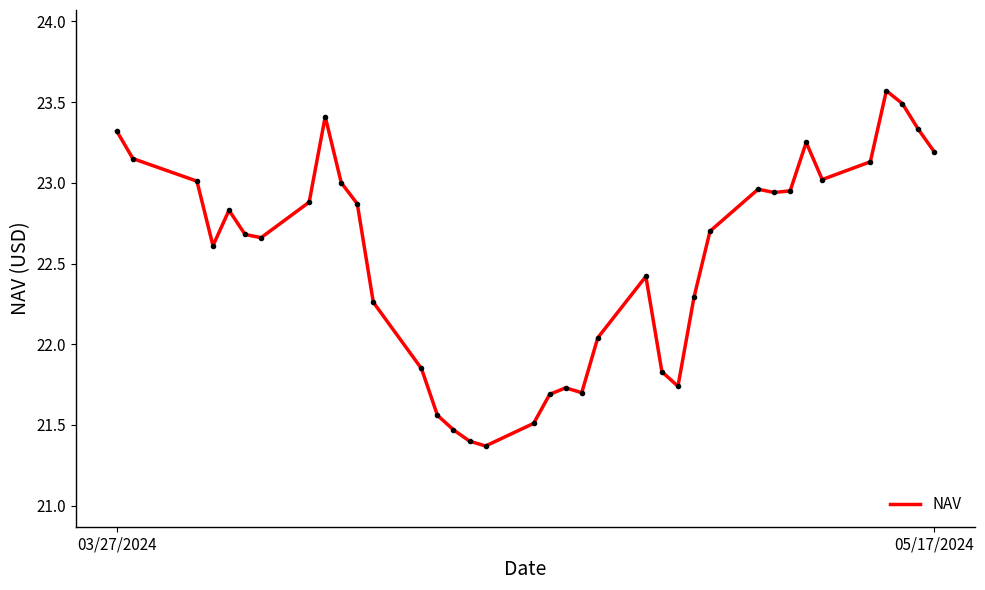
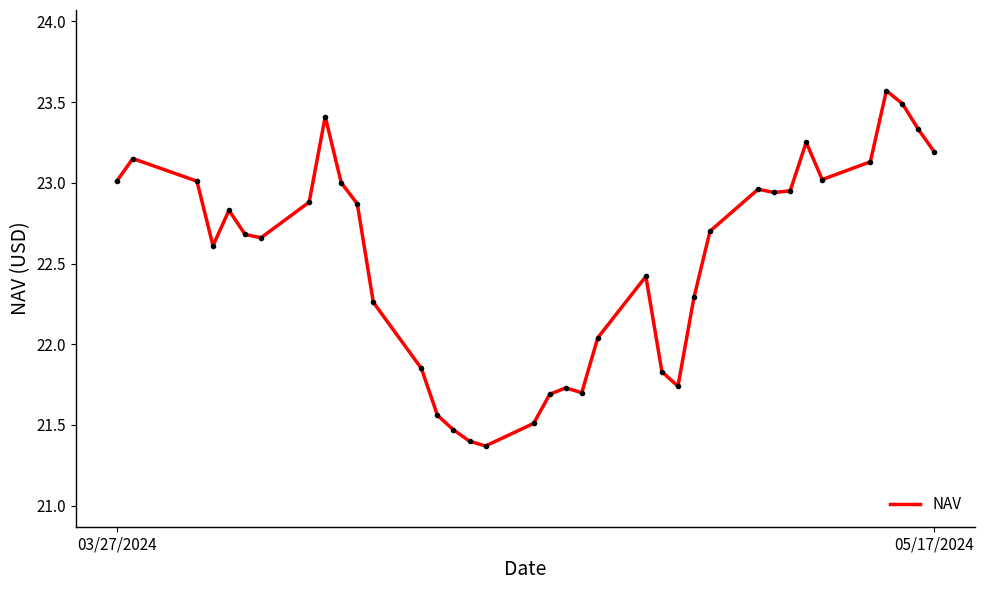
  {
-   "03/27/2024": 23.32,
+   "03/27/2024": 23.01,
    "05/17/2024": 23.19
  }
